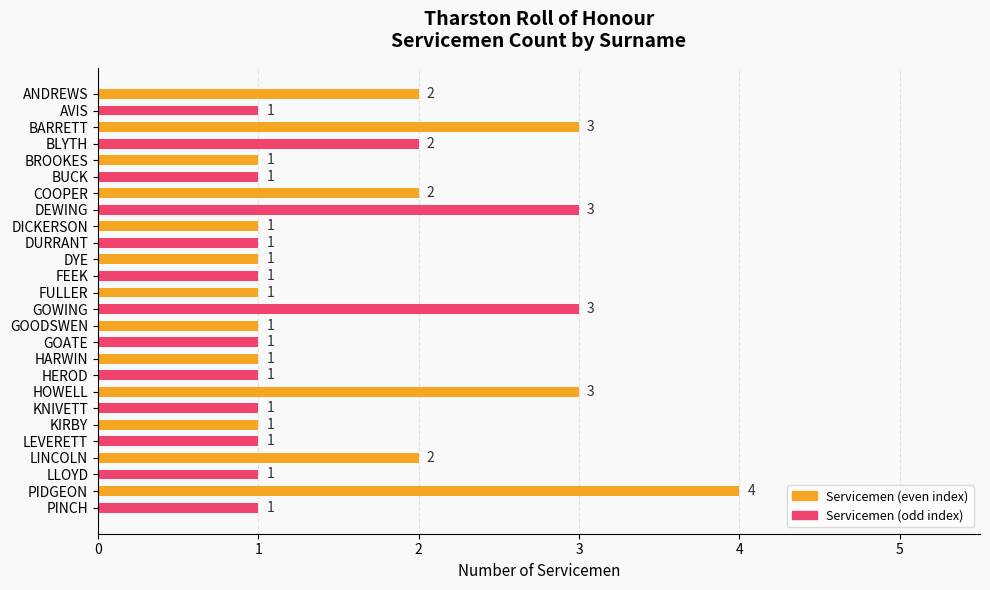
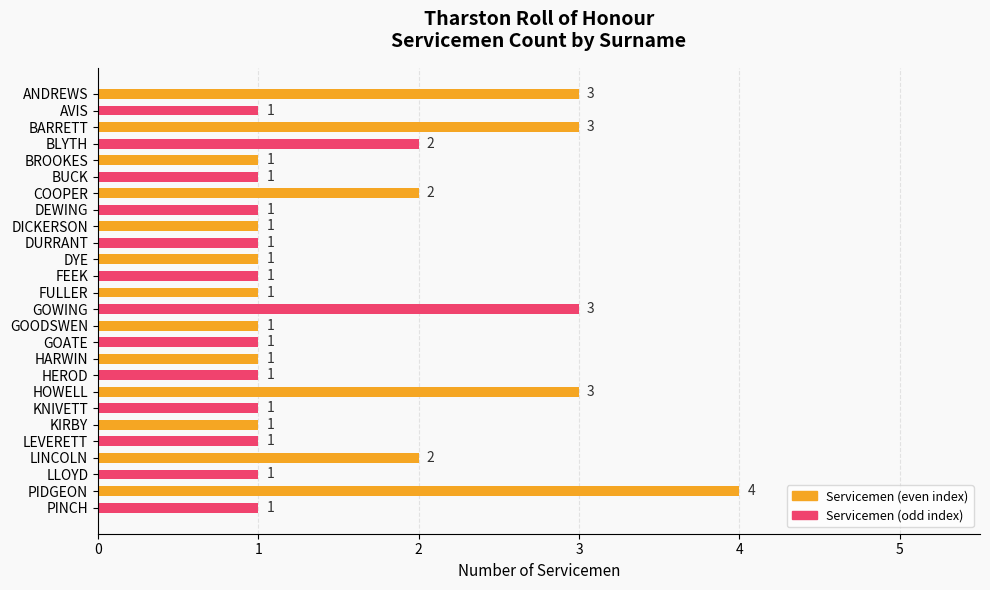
  {
-   "ANDREWS": 2,
+   "ANDREWS": 3,
    "AVIS": 1,
    "BARRETT": 3,
    "BLYTH": 2,
    "BROOKES": 1,
    "BUCK": 1,
    "COOPER": 2,
-   "DEWING": 3,
+   "DEWING": 1,
    "DICKERSON": 1,
    "DURRANT": 1,
    "DYE": 1,
    "FEEK": 1,
    "FULLER": 1,
    "GOWING": 3,
    "GOODSWEN": 1,
    "GOATE": 1,
    "HARWIN": 1,
    "HEROD": 1,
    "HOWELL": 3,
    "KNIVETT": 1,
    "KIRBY": 1,
    "LEVERETT": 1,
    "LINCOLN": 2,
    "LLOYD": 1,
    "PIDGEON": 4,
    "PINCH": 1
  }
